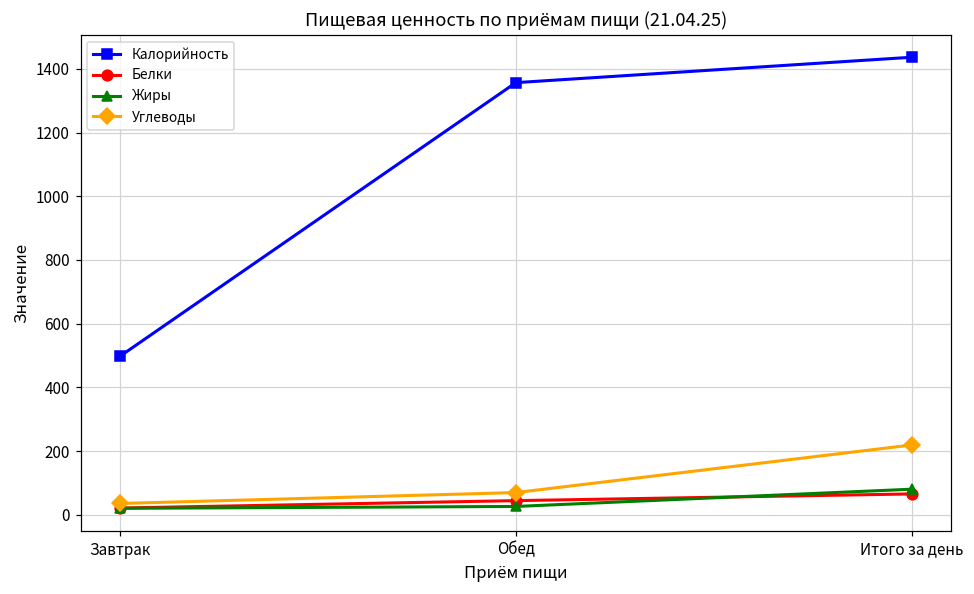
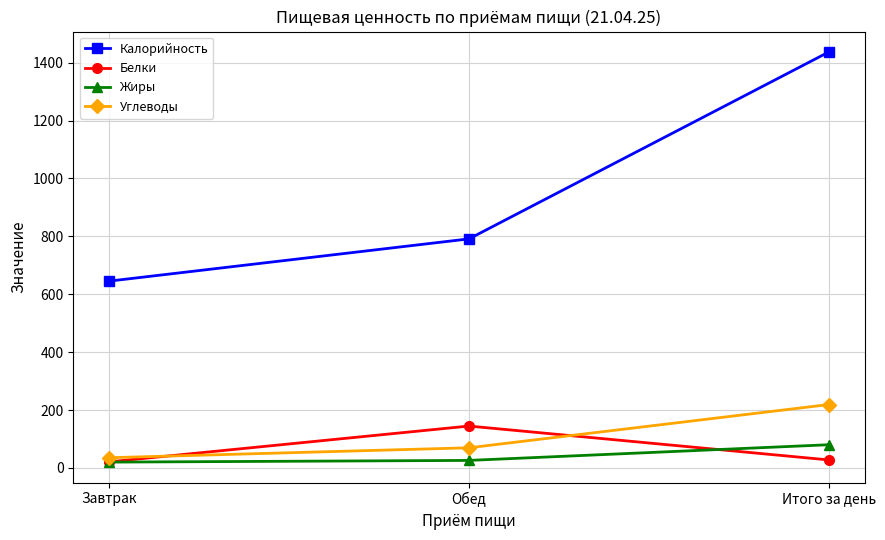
  {
    "Калорийность": {
-     "Завтрак": 500,
-     "Обед": 1360,
+     "Завтрак": 650,
+     "Обед": 790,
      "Итого за день": 1440
    },
    "Белки": {
-     "Обед": 40,
-     "Итого за день": 70
+     "Обед": 140,
+     "Итого за день": 30
    },
    "Жиры": {
      "Обед": 30,
      "Итого за день": 80
    },
    "Углеводы": {
      "Завтрак": 40,
      "Обед": 70,
      "Итого за день": 220
    }
  }
